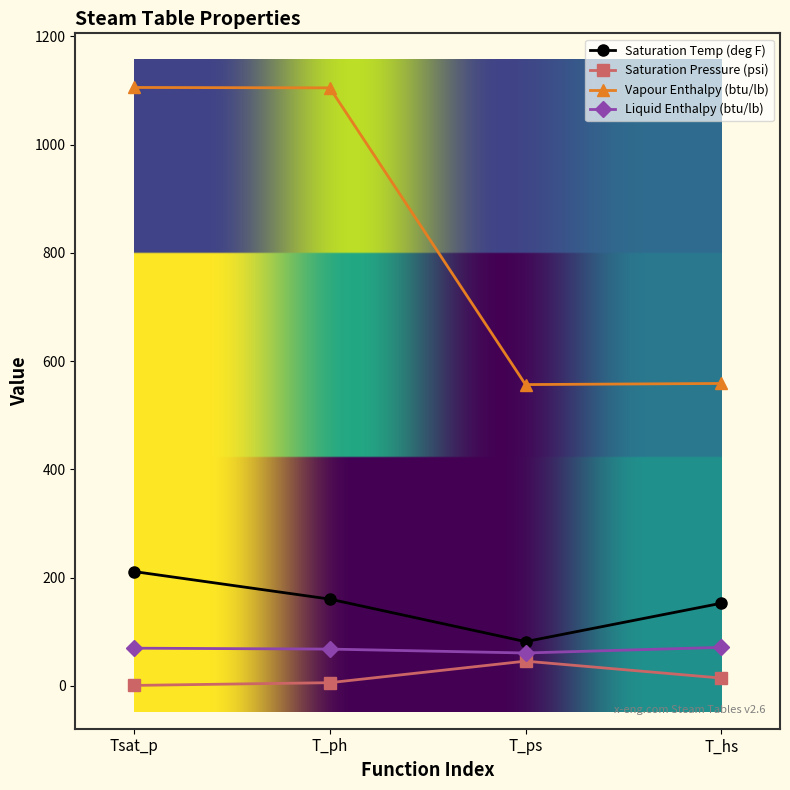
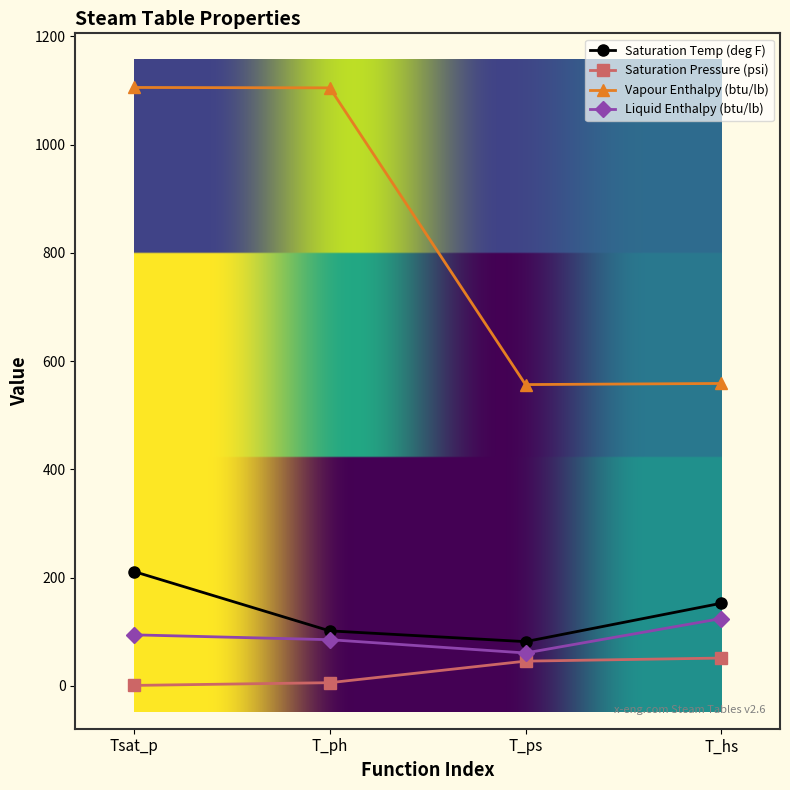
  {
    "Saturation Temp (deg F)": {
      "Tsat_p": 210,
-     "T_ph": 160,
+     "T_ph": 100,
      "T_ps": 80,
      "T_hs": 150
    },
    "Saturation Pressure (psi)": {
      "Tsat_p": 0,
      "T_ph": 10,
      "T_ps": 50,
-     "T_hs": 10
+     "T_hs": 50
    },
    "Vapour Enthalpy (btu/lb)": {
      "Tsat_p": 1110,
      "T_ph": 1100,
      "T_ps": 560,
      "T_hs": 560
    },
    "Liquid Enthalpy (btu/lb)": {
-     "Tsat_p": 70,
-     "T_ph": 70,
+     "Tsat_p": 90,
+     "T_ph": 90,
      "T_ps": 60,
-     "T_hs": 70
+     "T_hs": 120
    }
  }
